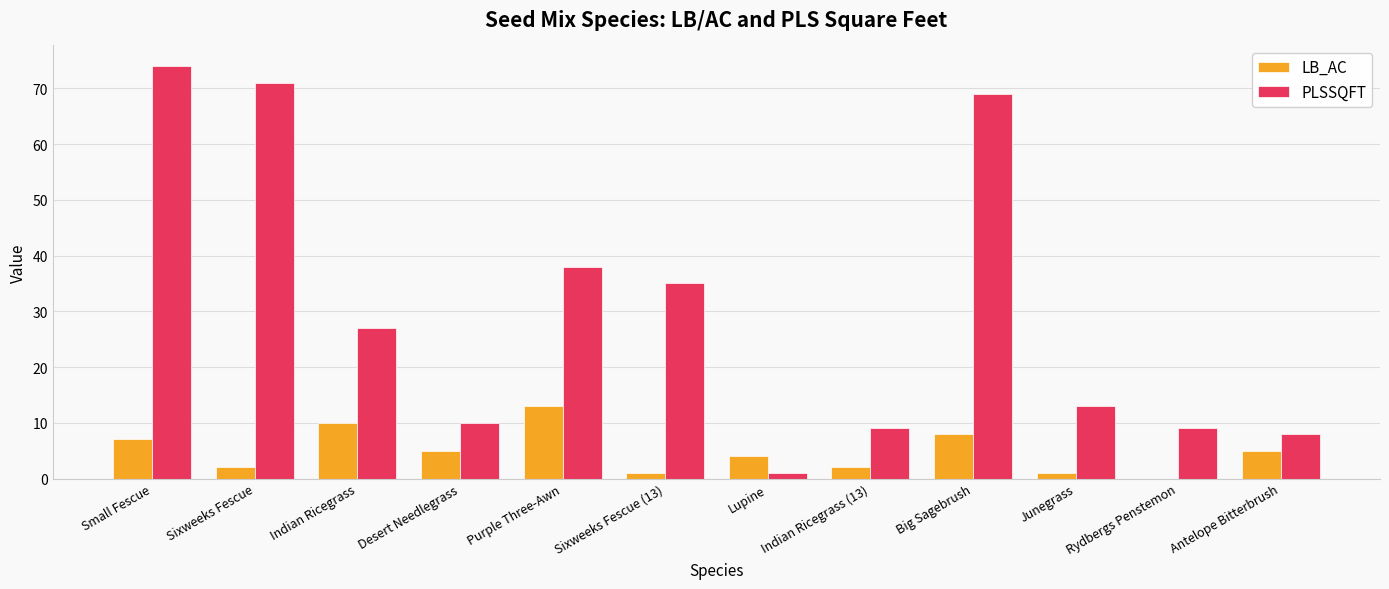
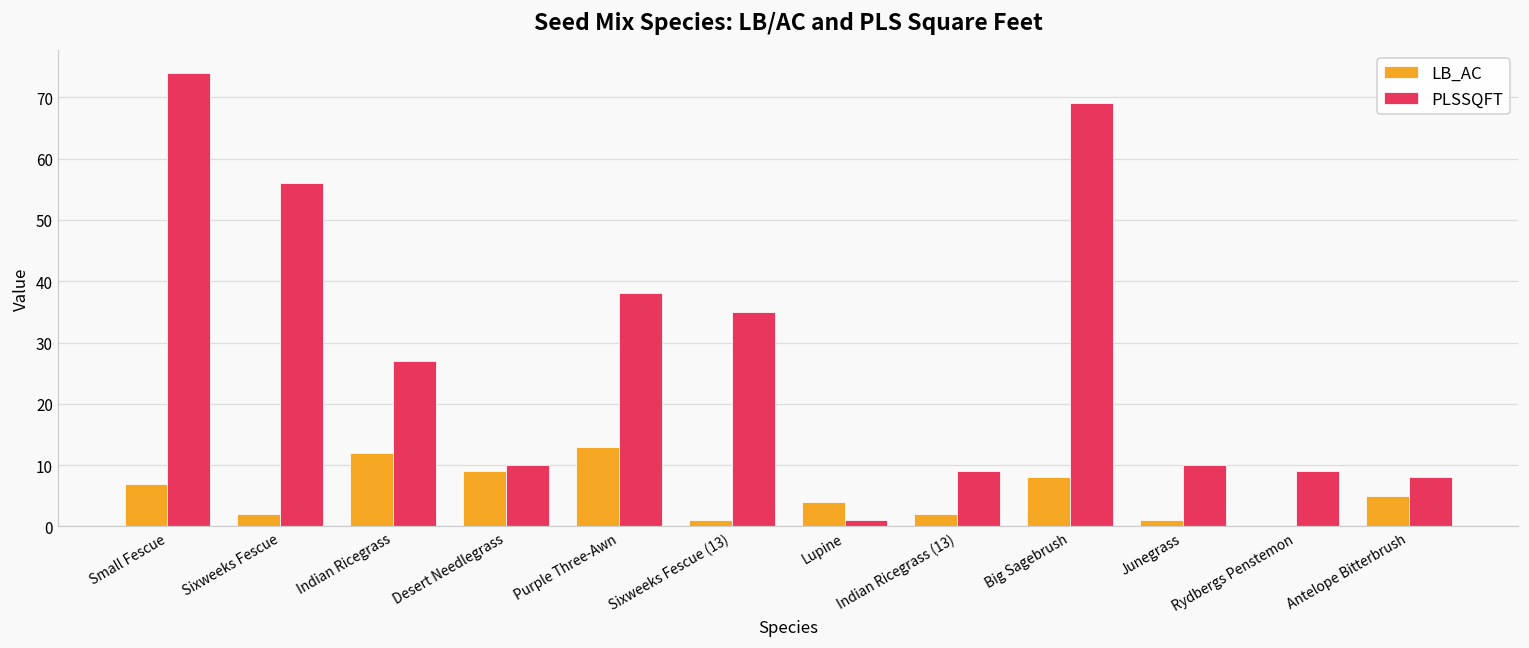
  {
    "LB_AC": {
      "Small Fescue": 7,
      "Sixweeks Fescue": 2,
-     "Indian Ricegrass": 10,
-     "Desert Needlegrass": 5,
+     "Indian Ricegrass": 12,
+     "Desert Needlegrass": 9,
      "Purple Three-Awn": 13,
      "Sixweeks Fescue (13)": 1,
      "Lupine": 4,
      "Indian Ricegrass (13)": 2,
      "Big Sagebrush": 8,
      "Junegrass": 1,
      "Rydbergs Penstemon": 0,
      "Antelope Bitterbrush": 5
    },
    "PLSSQFT": {
      "Small Fescue": 74,
-     "Sixweeks Fescue": 71,
+     "Sixweeks Fescue": 56,
      "Indian Ricegrass": 27,
      "Desert Needlegrass": 10,
      "Purple Three-Awn": 38,
      "Sixweeks Fescue (13)": 35,
      "Lupine": 1,
      "Indian Ricegrass (13)": 9,
      "Big Sagebrush": 69,
-     "Junegrass": 13,
+     "Junegrass": 10,
      "Rydbergs Penstemon": 9,
      "Antelope Bitterbrush": 8
    }
  }
